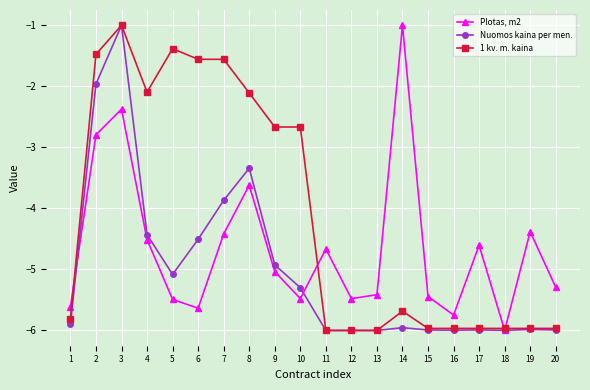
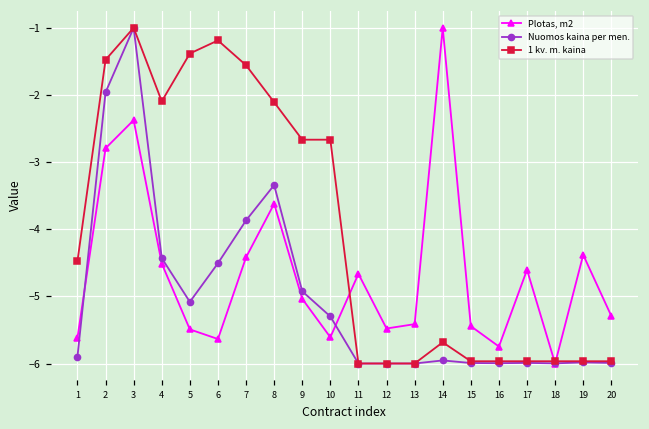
  {
    "Plotas, m2": {
      "1": -5.6,
      "2": -2.8,
      "3": -2.4,
      "4": -4.5,
      "5": -5.5,
      "6": -5.6,
      "7": -4.4,
      "8": -3.6,
      "9": -5.0,
-     "10": -5.5,
+     "10": -5.6,
      "11": -4.7,
      "12": -5.5,
      "13": -5.4,
      "14": -1.0,
      "15": -5.4,
      "16": -5.7,
      "17": -4.6,
      "19": -4.4,
      "20": -5.3
    },
    "Nuomos kaina per men.": {
      "1": -5.9,
      "2": -2.0,
      "4": -4.4,
      "5": -5.1,
      "6": -4.5,
      "7": -3.9,
      "8": -3.3,
      "9": -4.9,
      "10": -5.3,
      "14": -6.0
    },
    "1 kv. m. kaina": {
-     "1": -5.8,
+     "1": -4.5,
      "2": -1.5,
      "4": -2.1,
      "5": -1.4,
-     "6": -1.6,
+     "6": -1.2,
      "7": -1.6,
      "8": -2.1,
      "9": -2.7,
      "10": -2.7,
      "14": -5.7
    }
  }
